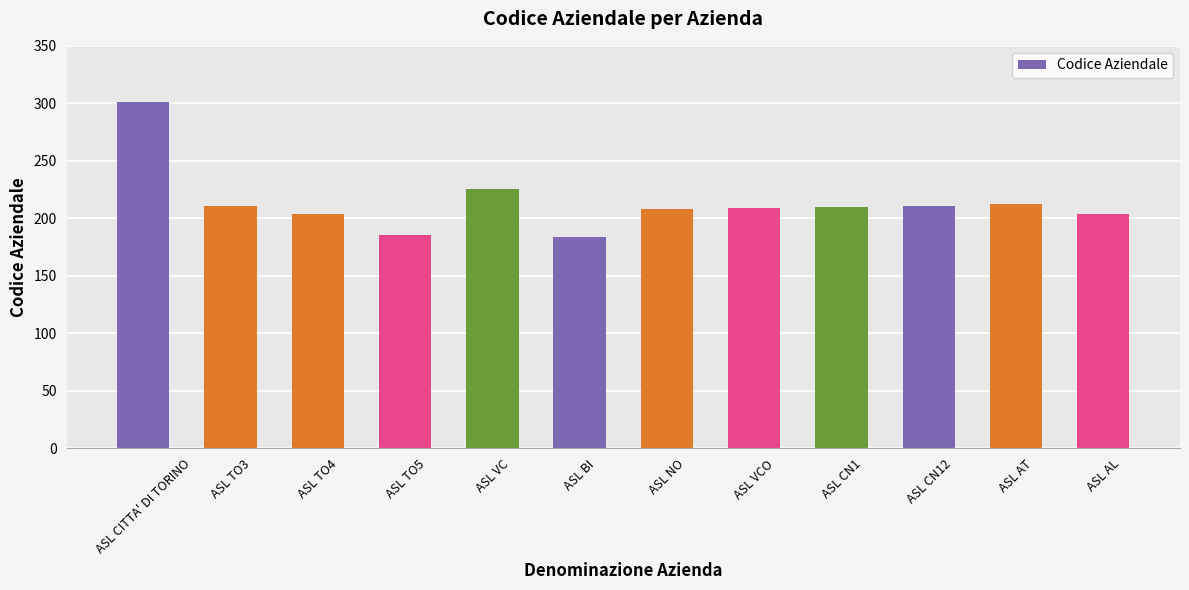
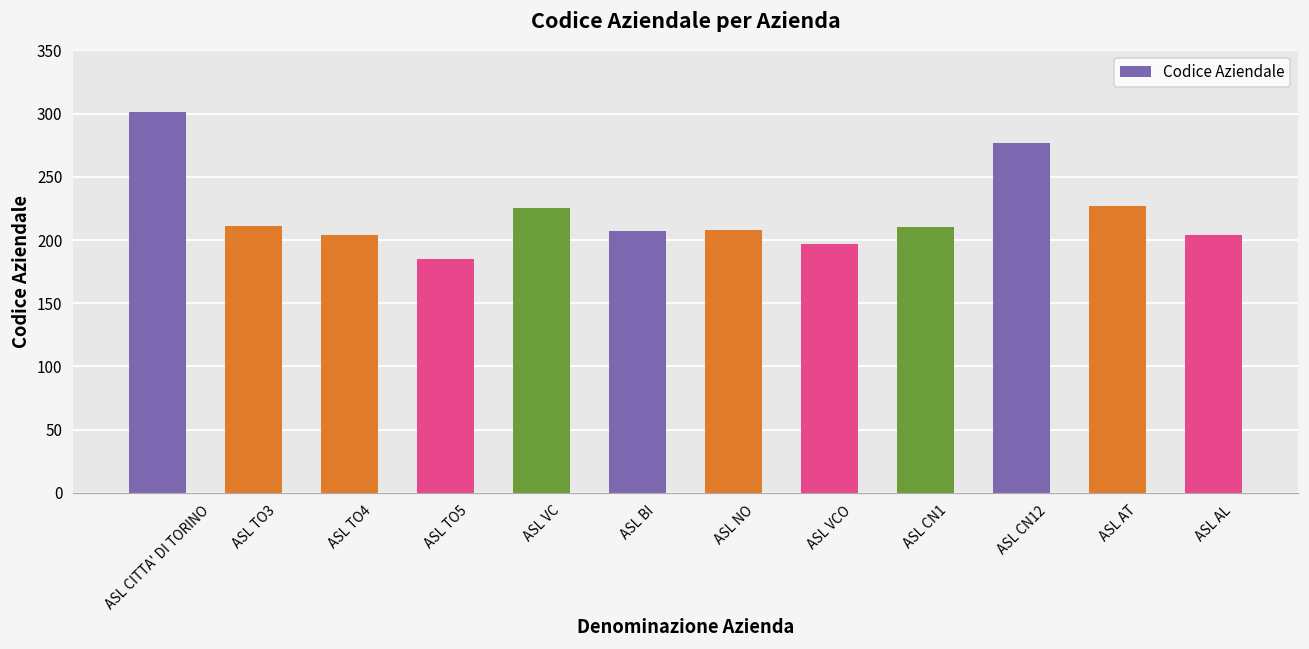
  {
    "ASL CITTA' DI TORINO": 301,
    "ASL TO3": 211,
    "ASL TO4": 204,
    "ASL TO5": 185,
    "ASL VC": 225,
-   "ASL BI": 184,
+   "ASL BI": 207,
    "ASL NO": 208,
-   "ASL VCO": 209,
+   "ASL VCO": 197,
    "ASL CN1": 210,
-   "ASL CN12": 211,
-   "ASL AT": 212,
+   "ASL CN12": 277,
+   "ASL AT": 227,
    "ASL AL": 204
  }
